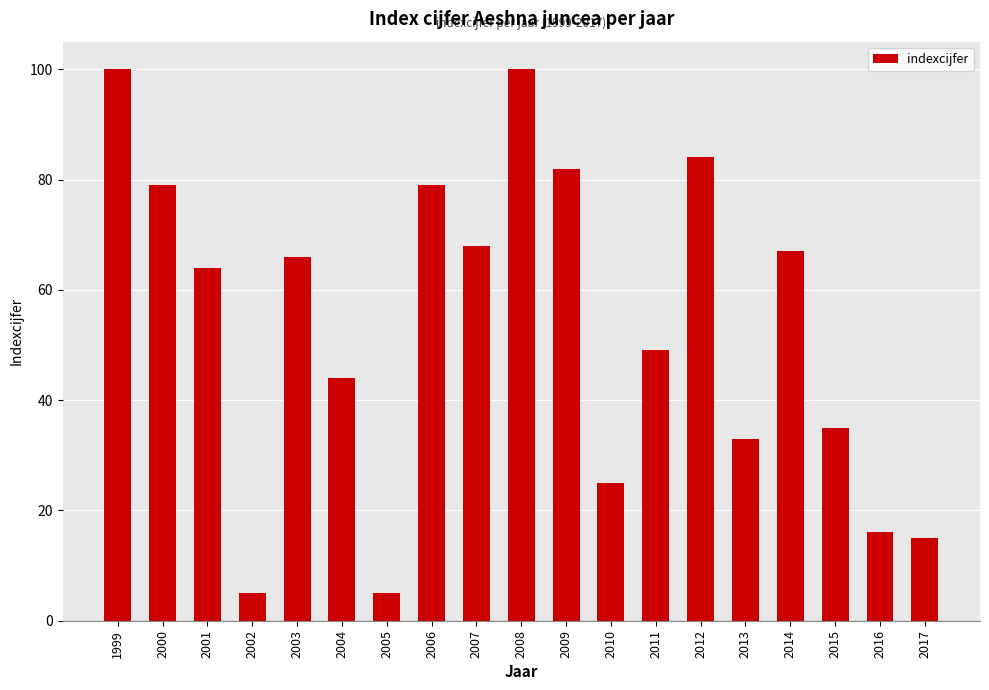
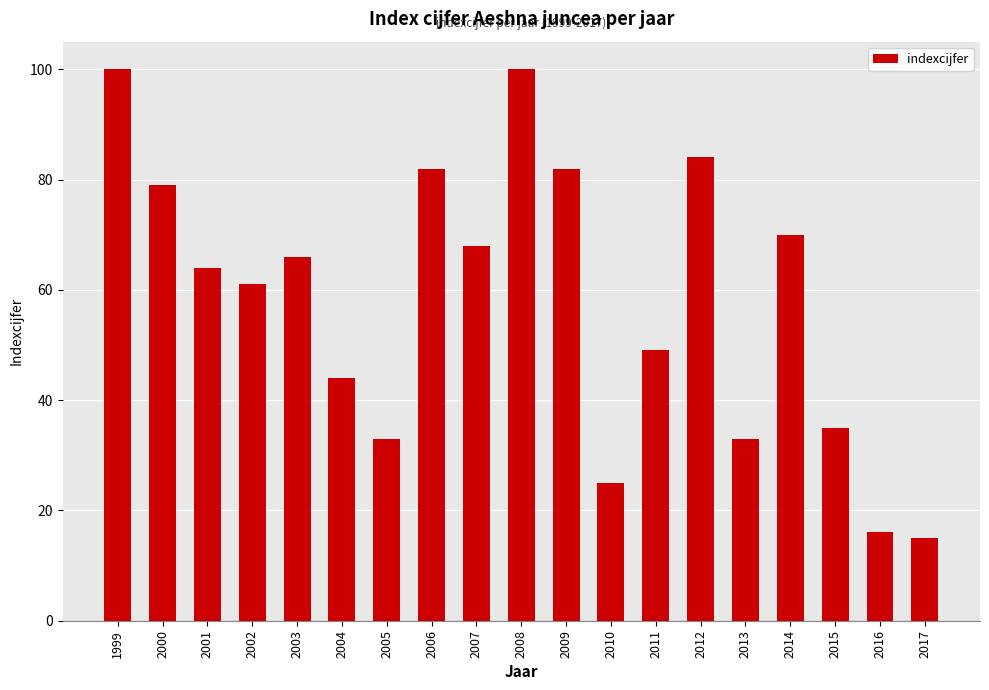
  {
    "1999": 100,
    "2000": 79,
    "2001": 64,
-   "2002": 5,
+   "2002": 61,
    "2003": 66,
    "2004": 44,
-   "2005": 5,
-   "2006": 79,
+   "2005": 33,
+   "2006": 82,
    "2007": 68,
    "2008": 100,
    "2009": 82,
    "2010": 25,
    "2011": 49,
    "2012": 84,
    "2013": 33,
-   "2014": 67,
+   "2014": 70,
    "2015": 35,
    "2016": 16,
    "2017": 15
  }
